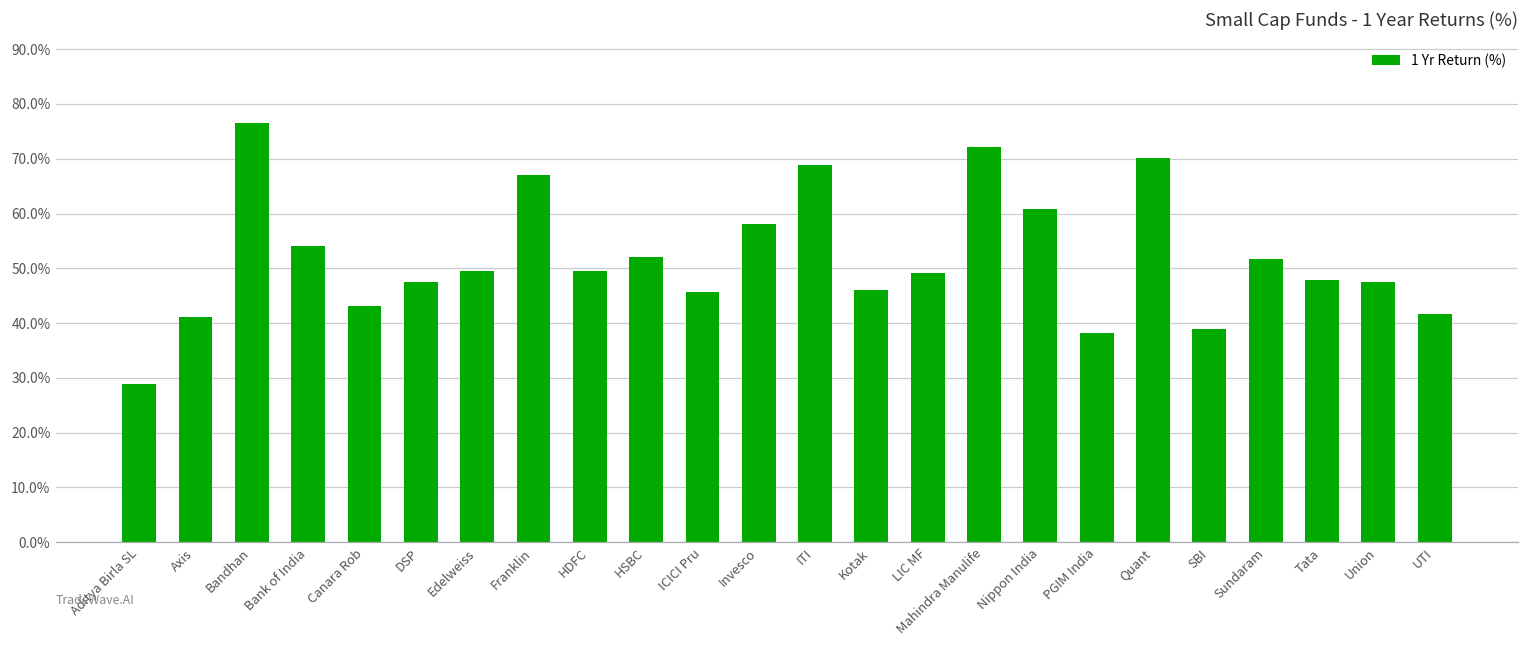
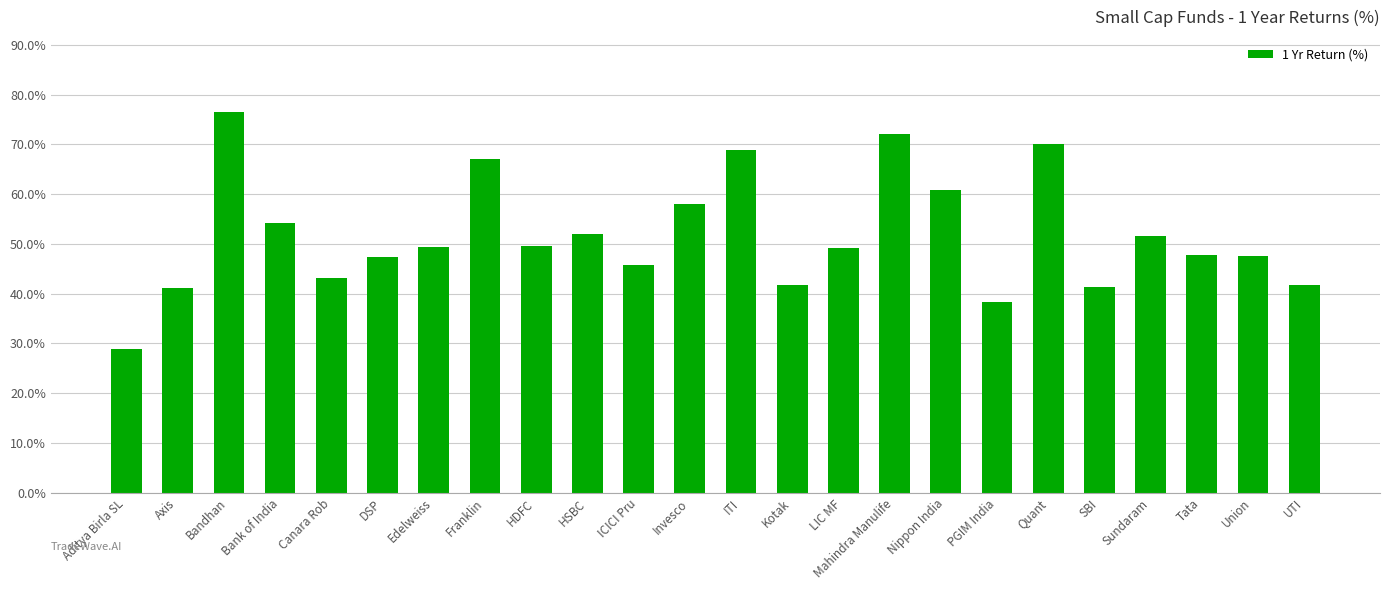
  {
    "Aditya Birla SL": "29%",
    "Axis": "41%",
    "Bandhan": "77%",
    "Bank of India": "54%",
    "Canara Rob": "43%",
    "DSP": "47%",
    "Edelweiss": "49%",
    "Franklin": "67%",
    "HDFC": "50%",
    "HSBC": "52%",
    "ICICI Pru": "46%",
    "Invesco": "58%",
    "ITI": "69%",
-   "Kotak": "46%",
+   "Kotak": "42%",
    "LIC MF": "49%",
    "Mahindra Manulife": "72%",
    "Nippon India": "61%",
    "PGIM India": "38%",
    "Quant": "70%",
-   "SBI": "39%",
+   "SBI": "41%",
    "Sundaram": "52%",
    "Tata": "48%",
    "Union": "48%",
    "UTI": "42%"
  }
